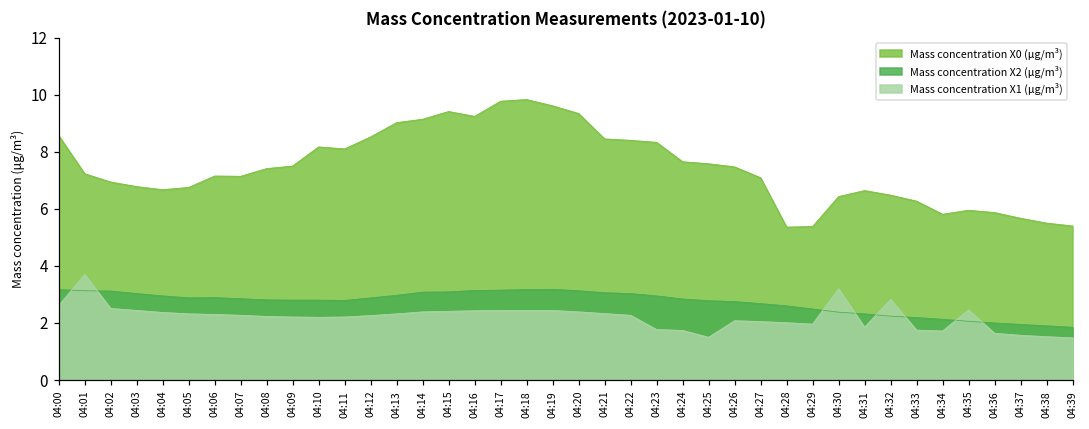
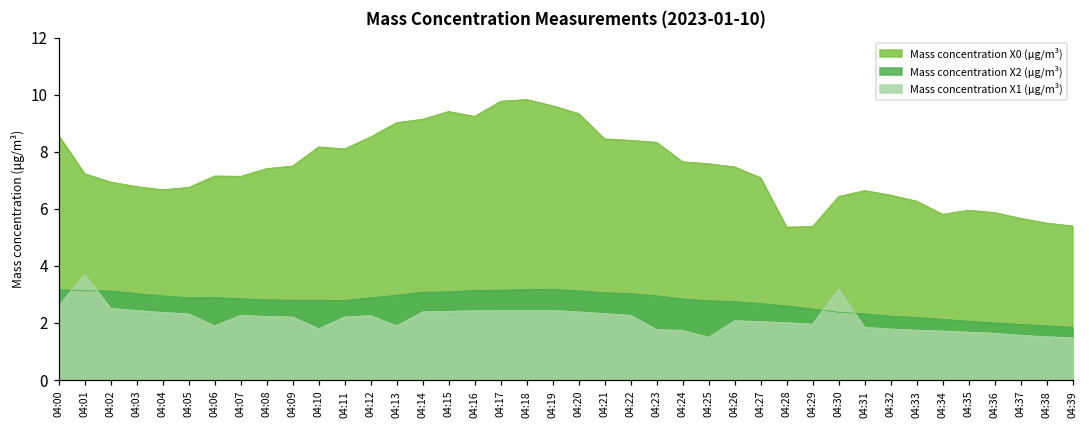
  {
    "Mass concentration X1 (μg/m³)": {
      "04:00": 2.6,
      "04:01": 3.7,
      "04:02": 2.5,
      "04:03": 2.4,
      "04:04": 2.4,
      "04:05": 2.3,
-     "04:06": 2.3,
+     "04:06": 1.9,
      "04:07": 2.3,
      "04:08": 2.2,
      "04:09": 2.2,
-     "04:10": 2.2,
+     "04:10": 1.8,
      "04:11": 2.2,
      "04:12": 2.3,
-     "04:13": 2.3,
+     "04:13": 1.9,
      "04:14": 2.4,
      "04:15": 2.4,
      "04:16": 2.4,
      "04:17": 2.4,
      "04:18": 2.4,
      "04:19": 2.4,
      "04:20": 2.4,
      "04:21": 2.3,
      "04:22": 2.3,
      "04:23": 1.8,
      "04:24": 1.7,
      "04:25": 1.5,
      "04:26": 2.1,
      "04:27": 2.1,
      "04:28": 2.0,
      "04:29": 2.0,
      "04:30": 3.2,
      "04:31": 1.9,
-     "04:32": 2.8,
+     "04:32": 1.8,
      "04:33": 1.8,
      "04:34": 1.7,
-     "04:35": 2.5,
+     "04:35": 1.7,
      "04:36": 1.6,
      "04:37": 1.6,
      "04:38": 1.5,
      "04:39": 1.5
    }
  }
